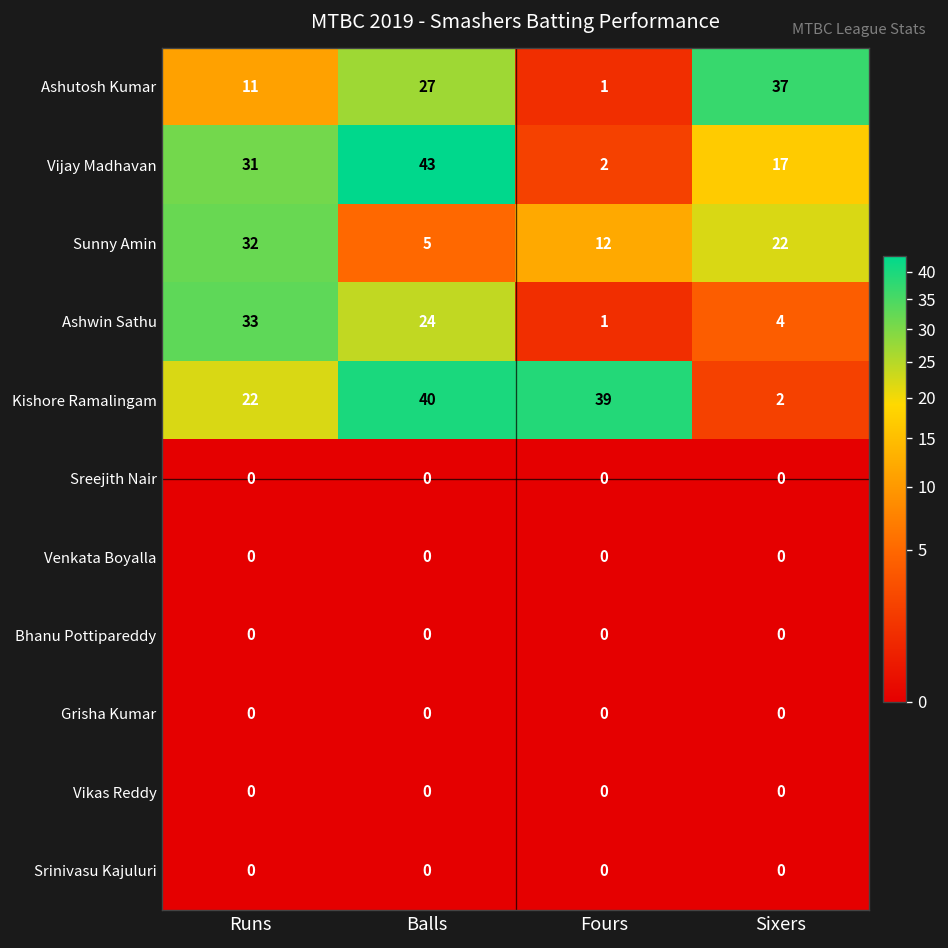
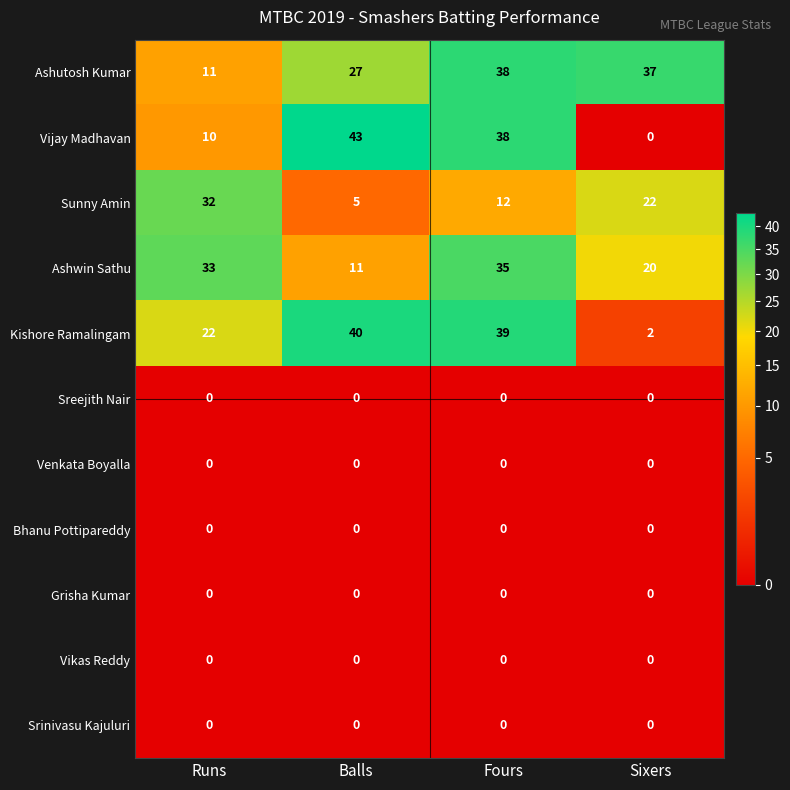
  {
    "Ashutosh Kumar": {
      "Runs": 11,
      "Balls": 27,
-     "Fours": 1,
+     "Fours": 38,
      "Sixers": 37
    },
    "Vijay Madhavan": {
-     "Runs": 31,
+     "Runs": 10,
      "Balls": 43,
-     "Fours": 2,
-     "Sixers": 17
+     "Fours": 38,
+     "Sixers": 0
    },
    "Sunny Amin": {
      "Runs": 32,
      "Balls": 5,
      "Fours": 12,
      "Sixers": 22
    },
    "Ashwin Sathu": {
      "Runs": 33,
-     "Balls": 24,
-     "Fours": 1,
-     "Sixers": 4
+     "Balls": 11,
+     "Fours": 35,
+     "Sixers": 20
    },
    "Kishore Ramalingam": {
      "Runs": 22,
      "Balls": 40,
      "Fours": 39,
      "Sixers": 2
    },
    "Sreejith Nair": {
      "Runs": 0,
      "Balls": 0,
      "Fours": 0,
      "Sixers": 0
    },
    "Venkata Boyalla": {
      "Runs": 0,
      "Balls": 0,
      "Fours": 0,
      "Sixers": 0
    },
    "Bhanu Pottipareddy": {
      "Runs": 0,
      "Balls": 0,
      "Fours": 0,
      "Sixers": 0
    },
    "Grisha Kumar": {
      "Runs": 0,
      "Balls": 0,
      "Fours": 0,
      "Sixers": 0
    },
    "Vikas Reddy": {
      "Runs": 0,
      "Balls": 0,
      "Fours": 0,
      "Sixers": 0
    },
    "Srinivasu Kajuluri": {
      "Runs": 0,
      "Balls": 0,
      "Fours": 0,
      "Sixers": 0
    }
  }
